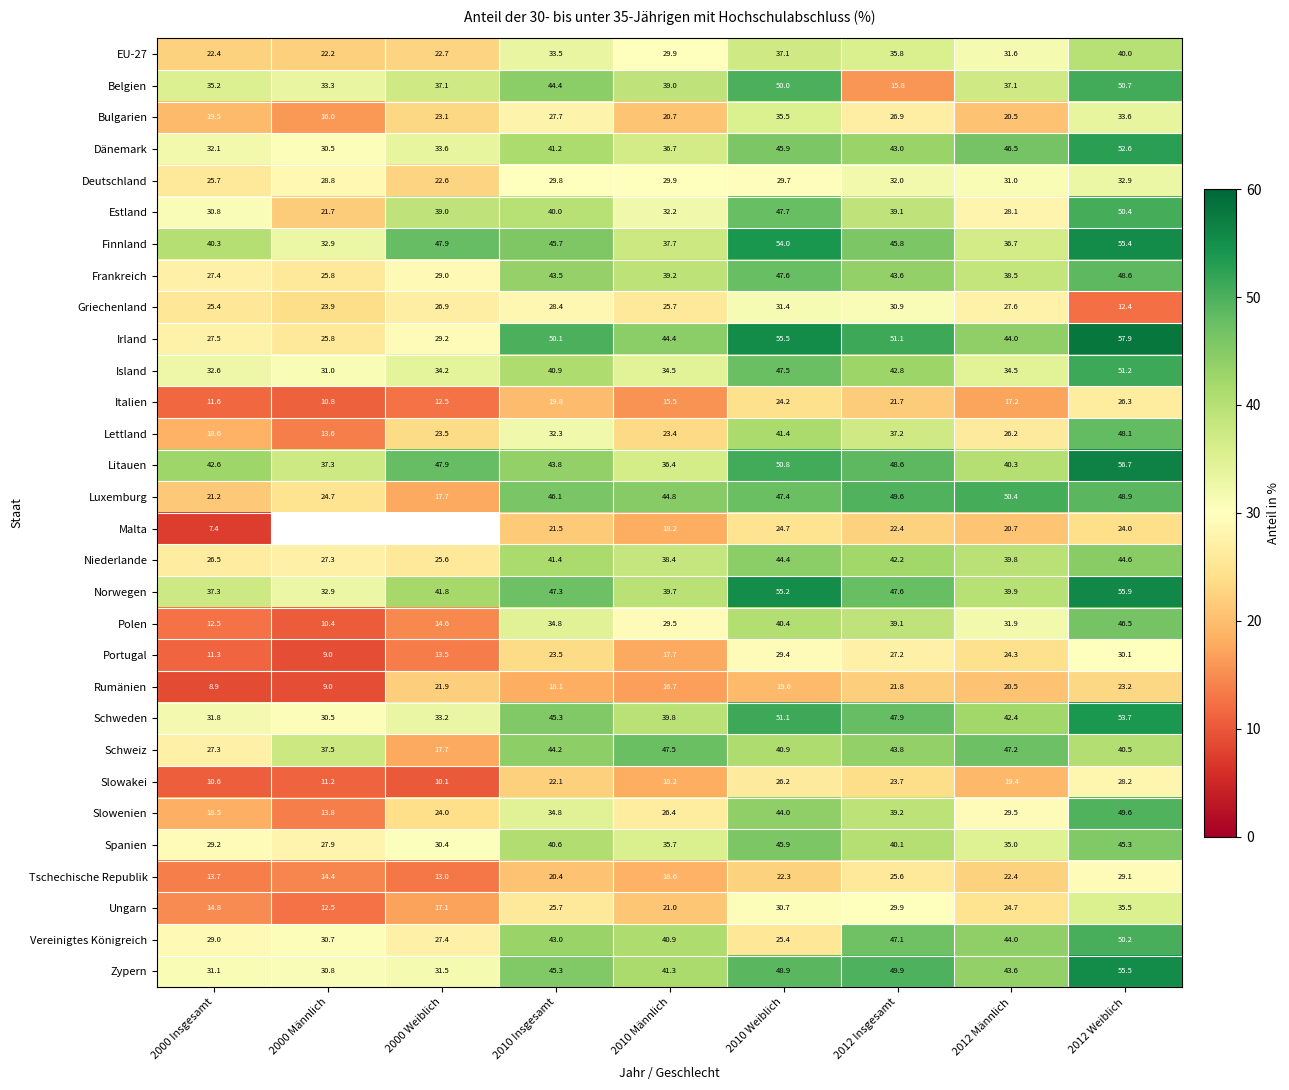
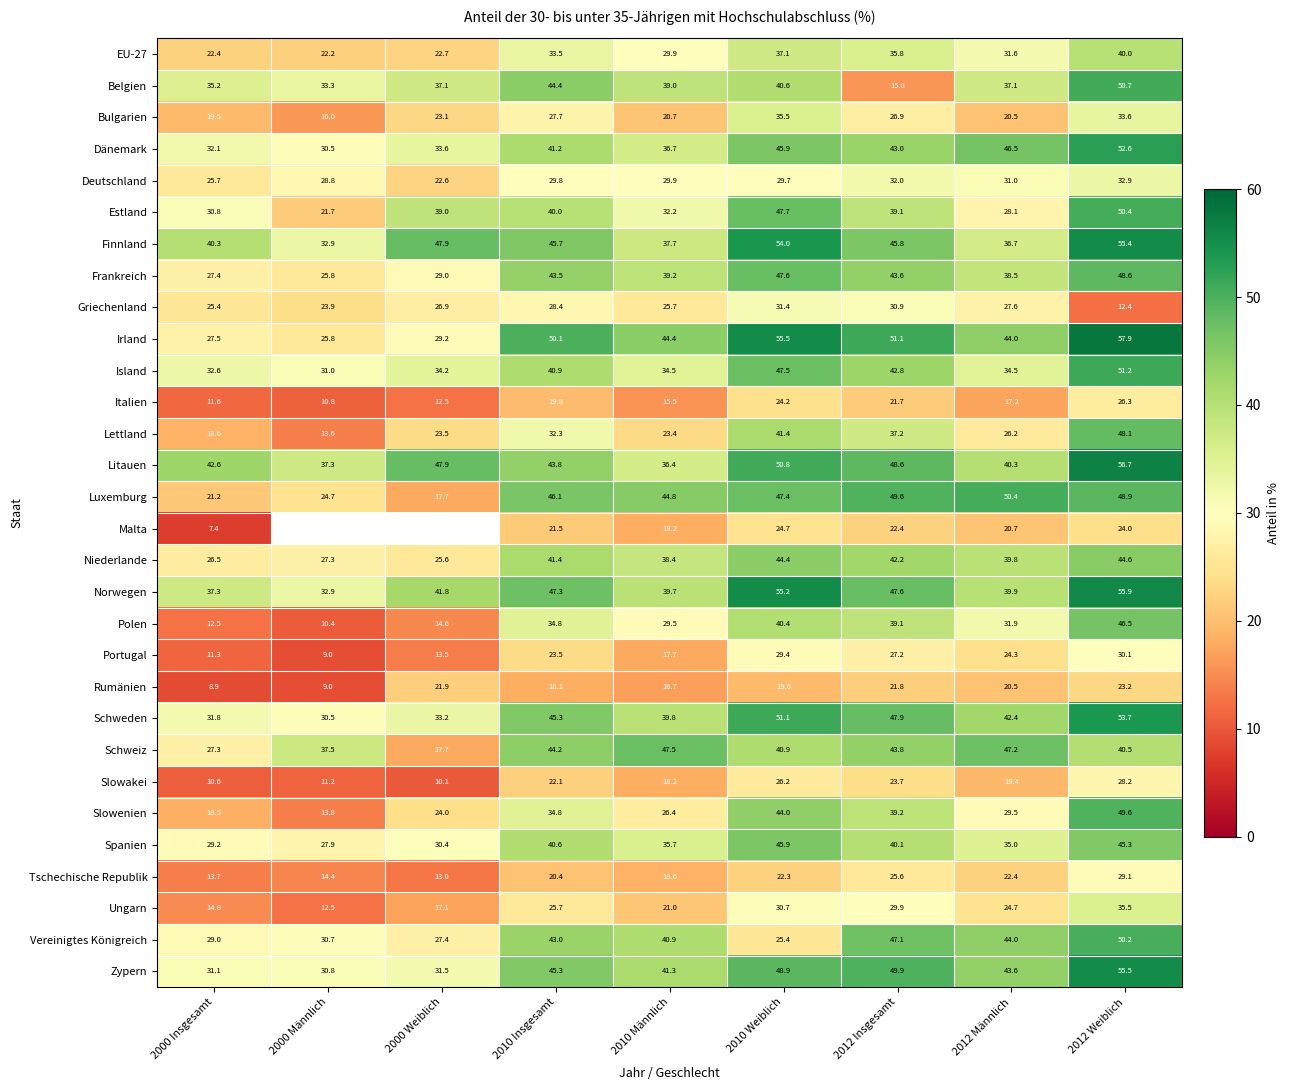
  {
    "Belgien": {
      "2000 Insgesamt": 35.2,
      "2000 Männlich": 33.3,
      "2000 Weiblich": 37.1,
      "2010 Insgesamt": 44.4,
      "2010 Männlich": 39.0,
-     "2010 Weiblich": 50.0,
+     "2010 Weiblich": 40.6,
      "2012 Insgesamt": 15.8,
      "2012 Männlich": 37.1,
      "2012 Weiblich": 50.7
    }
  }
